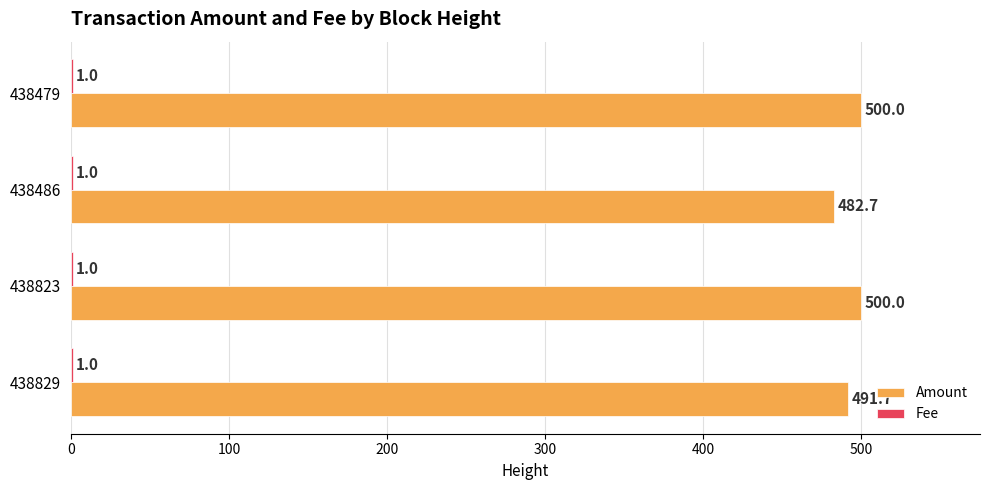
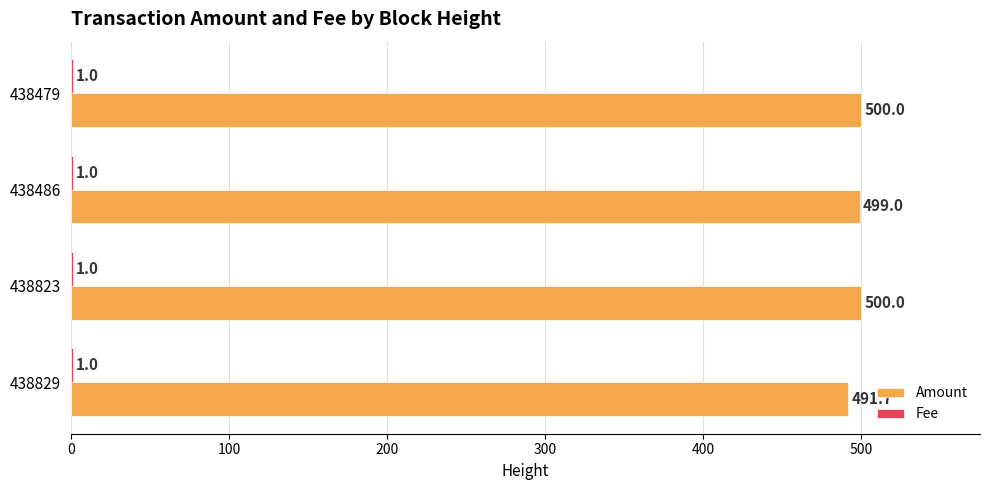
  {
    "Amount": {
      "438479": 500.0,
-     "438486": 482.7,
+     "438486": 499.0,
      "438823": 500.0,
      "438829": 491.7
    },
    "Fee": {
      "438479": 1.0,
      "438486": 1.0,
      "438823": 1.0,
      "438829": 1.0
    }
  }
